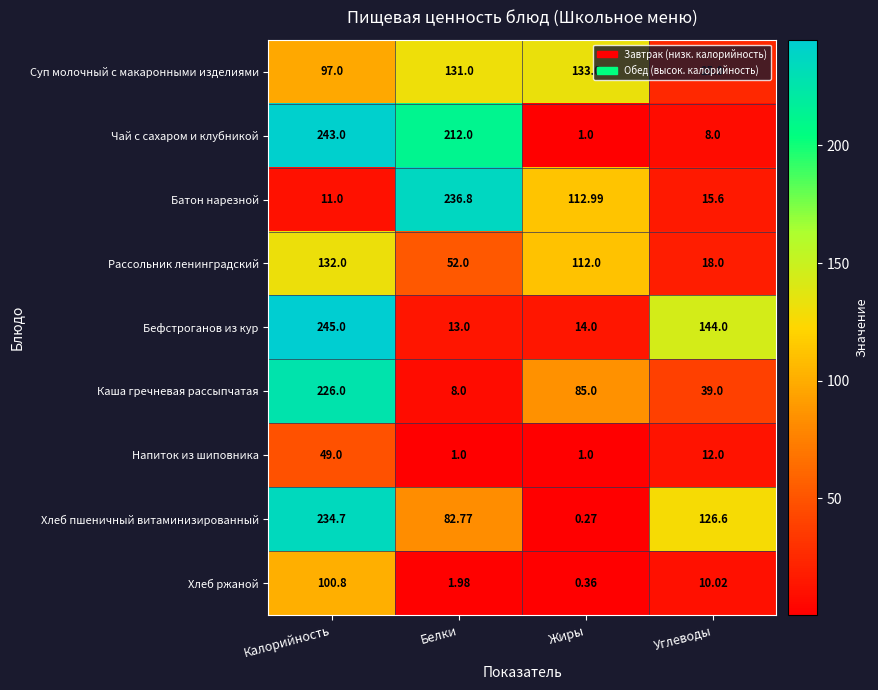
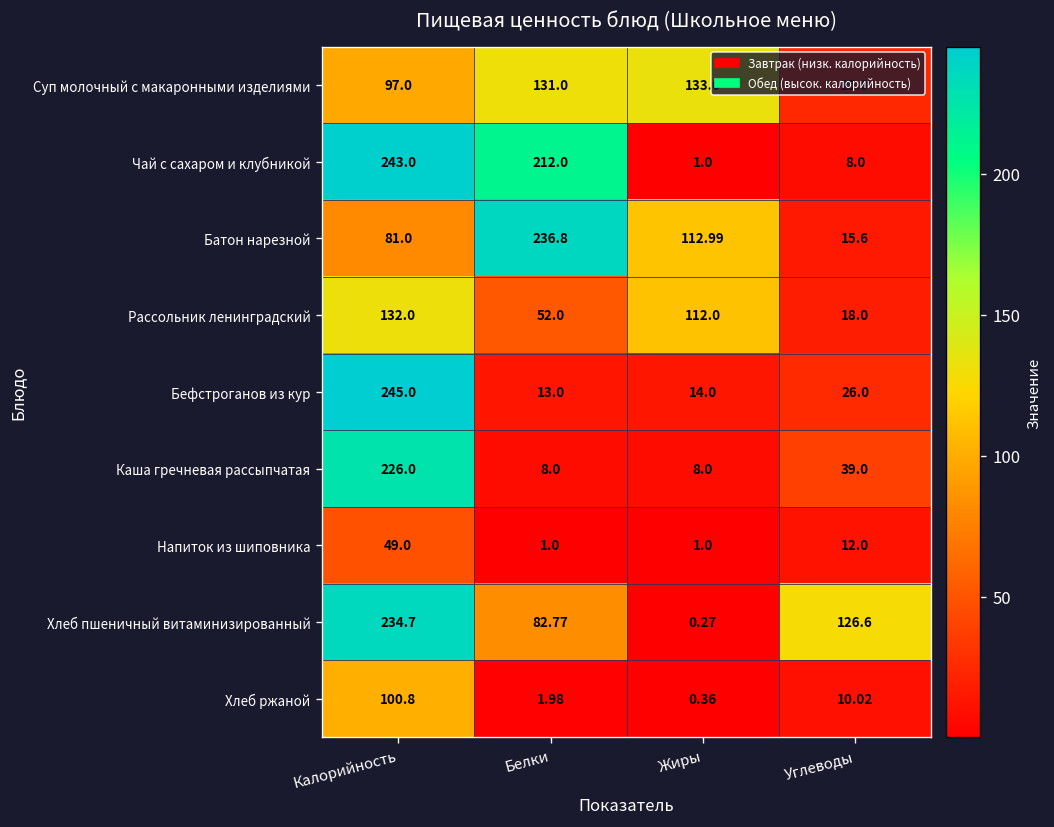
  {
    "Суп молочный с макаронными изделиями": {
      "Калорийность": 97.0,
      "Белки": 131.0
    },
    "Чай с сахаром и клубникой": {
      "Калорийность": 243.0,
      "Белки": 212.0,
      "Жиры": 1.0,
      "Углеводы": 8.0
    },
    "Батон нарезной": {
-     "Калорийность": 11.0,
+     "Калорийность": 81.0,
      "Белки": 236.8,
      "Жиры": 112.99,
      "Углеводы": 15.6
    },
    "Рассольник ленинградский": {
      "Калорийность": 132.0,
      "Белки": 52.0,
      "Жиры": 112.0,
      "Углеводы": 18.0
    },
    "Бефстроганов из кур": {
      "Калорийность": 245.0,
      "Белки": 13.0,
      "Жиры": 14.0,
-     "Углеводы": 144.0
+     "Углеводы": 26.0
    },
    "Каша гречневая рассыпчатая": {
      "Калорийность": 226.0,
      "Белки": 8.0,
-     "Жиры": 85.0,
+     "Жиры": 8.0,
      "Углеводы": 39.0
    },
    "Напиток из шиповника": {
      "Калорийность": 49.0,
      "Белки": 1.0,
      "Жиры": 1.0,
      "Углеводы": 12.0
    },
    "Хлеб пшеничный витаминизированный": {
      "Калорийность": 234.7,
      "Белки": 82.77,
      "Жиры": 0.27,
      "Углеводы": 126.6
    },
    "Хлеб ржаной": {
      "Калорийность": 100.8,
      "Белки": 1.98,
      "Жиры": 0.36,
      "Углеводы": 10.02
    }
  }
